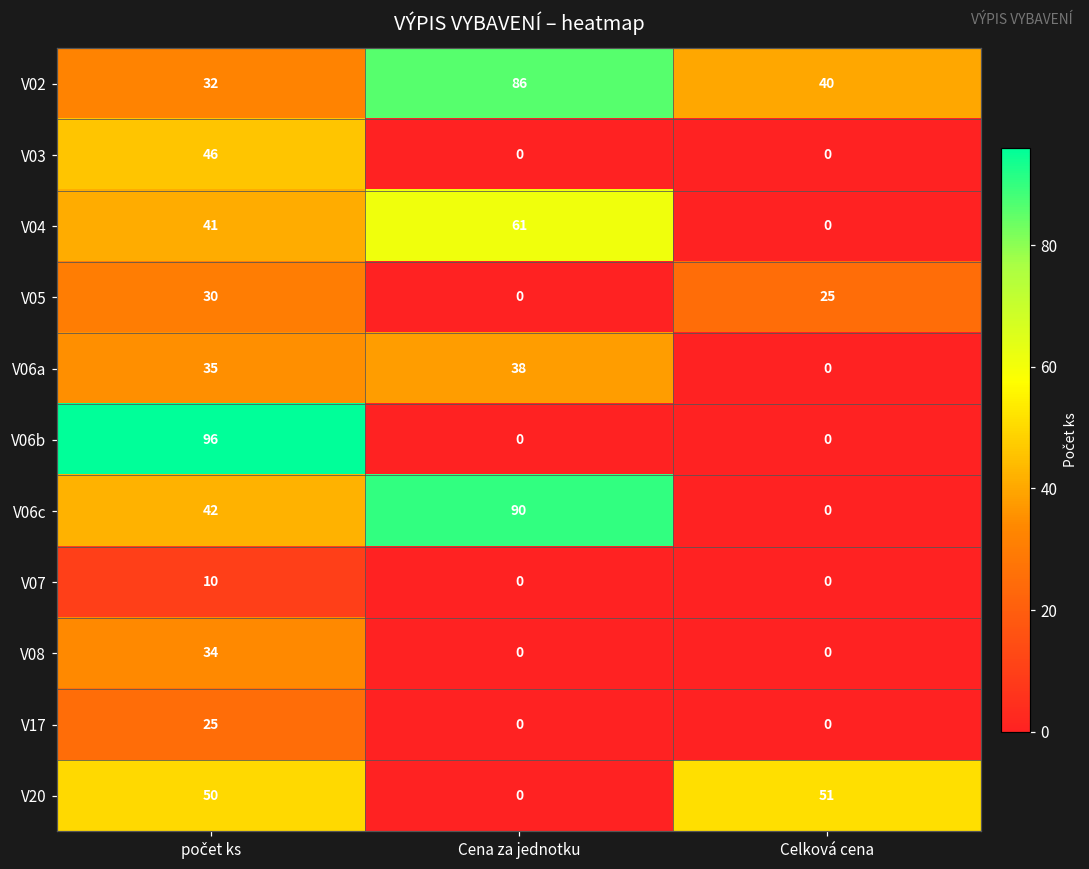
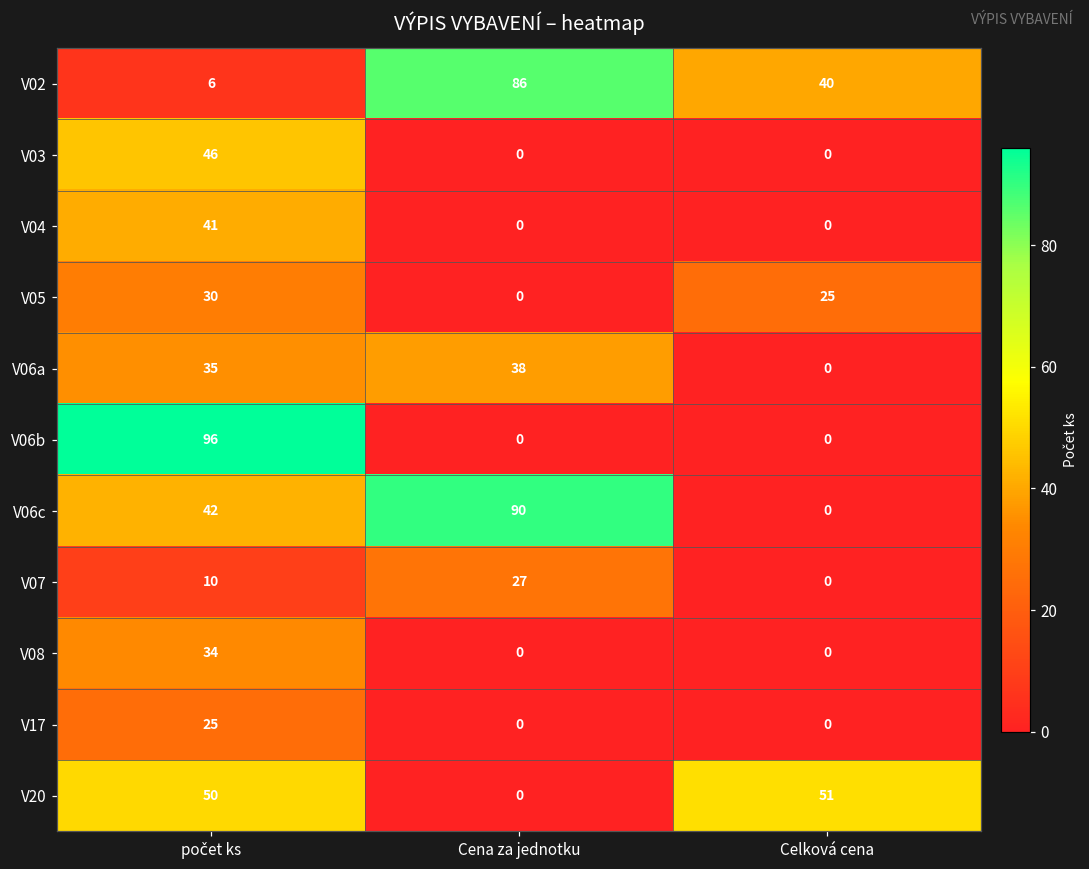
  {
    "V02": {
-     "počet ks": 32,
+     "počet ks": 6,
      "Cena za jednotku": 86,
      "Celková cena": 40
    },
    "V03": {
      "počet ks": 46,
      "Cena za jednotku": 0,
      "Celková cena": 0
    },
    "V04": {
      "počet ks": 41,
-     "Cena za jednotku": 61,
+     "Cena za jednotku": 0,
      "Celková cena": 0
    },
    "V05": {
      "počet ks": 30,
      "Cena za jednotku": 0,
      "Celková cena": 25
    },
    "V06a": {
      "počet ks": 35,
      "Cena za jednotku": 38,
      "Celková cena": 0
    },
    "V06b": {
      "počet ks": 96,
      "Cena za jednotku": 0,
      "Celková cena": 0
    },
    "V06c": {
      "počet ks": 42,
      "Cena za jednotku": 90,
      "Celková cena": 0
    },
    "V07": {
      "počet ks": 10,
-     "Cena za jednotku": 0,
+     "Cena za jednotku": 27,
      "Celková cena": 0
    },
    "V08": {
      "počet ks": 34,
      "Cena za jednotku": 0,
      "Celková cena": 0
    },
    "V17": {
      "počet ks": 25,
      "Cena za jednotku": 0,
      "Celková cena": 0
    },
    "V20": {
      "počet ks": 50,
      "Cena za jednotku": 0,
      "Celková cena": 51
    }
  }
